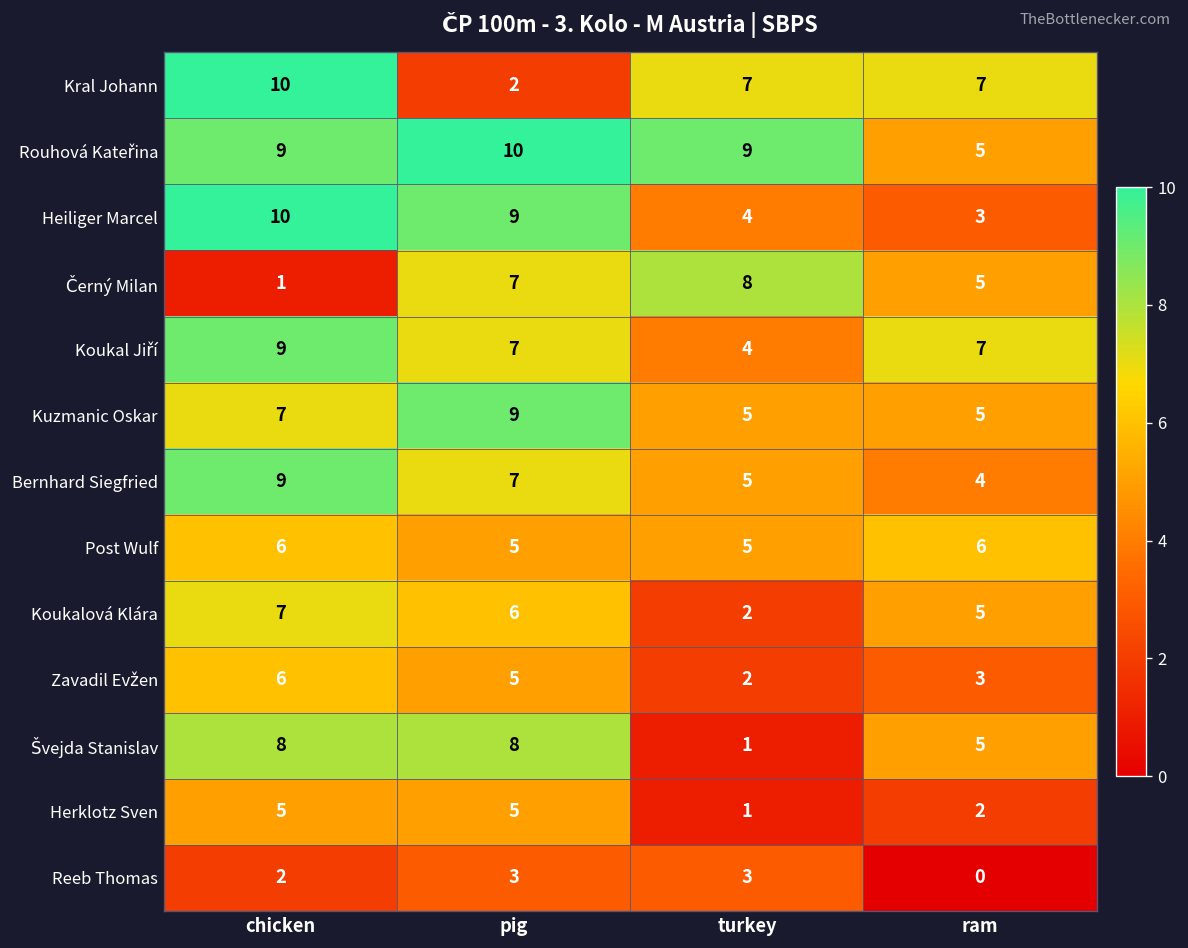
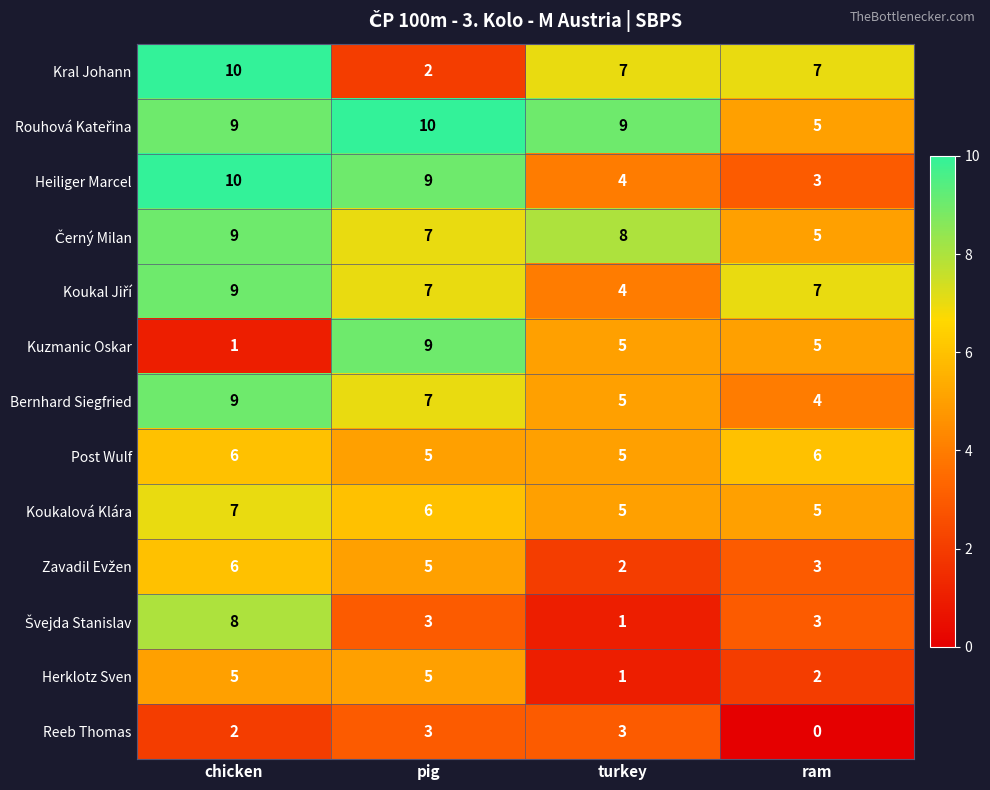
  {
    "Kral Johann": {
      "chicken": 10,
      "pig": 2,
      "turkey": 7,
      "ram": 7
    },
    "Rouhová Kateřina": {
      "chicken": 9,
      "pig": 10,
      "turkey": 9,
      "ram": 5
    },
    "Heiliger Marcel": {
      "chicken": 10,
      "pig": 9,
      "turkey": 4,
      "ram": 3
    },
    "Černý Milan": {
-     "chicken": 1,
+     "chicken": 9,
      "pig": 7,
      "turkey": 8,
      "ram": 5
    },
    "Koukal Jiří": {
      "chicken": 9,
      "pig": 7,
      "turkey": 4,
      "ram": 7
    },
    "Kuzmanic Oskar": {
-     "chicken": 7,
+     "chicken": 1,
      "pig": 9,
      "turkey": 5,
      "ram": 5
    },
    "Bernhard Siegfried": {
      "chicken": 9,
      "pig": 7,
      "turkey": 5,
      "ram": 4
    },
    "Post Wulf": {
      "chicken": 6,
      "pig": 5,
      "turkey": 5,
      "ram": 6
    },
    "Koukalová Klára": {
      "chicken": 7,
      "pig": 6,
-     "turkey": 2,
+     "turkey": 5,
      "ram": 5
    },
    "Zavadil Evžen": {
      "chicken": 6,
      "pig": 5,
      "turkey": 2,
      "ram": 3
    },
    "Švejda Stanislav": {
      "chicken": 8,
-     "pig": 8,
+     "pig": 3,
      "turkey": 1,
-     "ram": 5
+     "ram": 3
    },
    "Herklotz Sven": {
      "chicken": 5,
      "pig": 5,
      "turkey": 1,
      "ram": 2
    },
    "Reeb Thomas": {
      "chicken": 2,
      "pig": 3,
      "turkey": 3,
      "ram": 0
    }
  }
